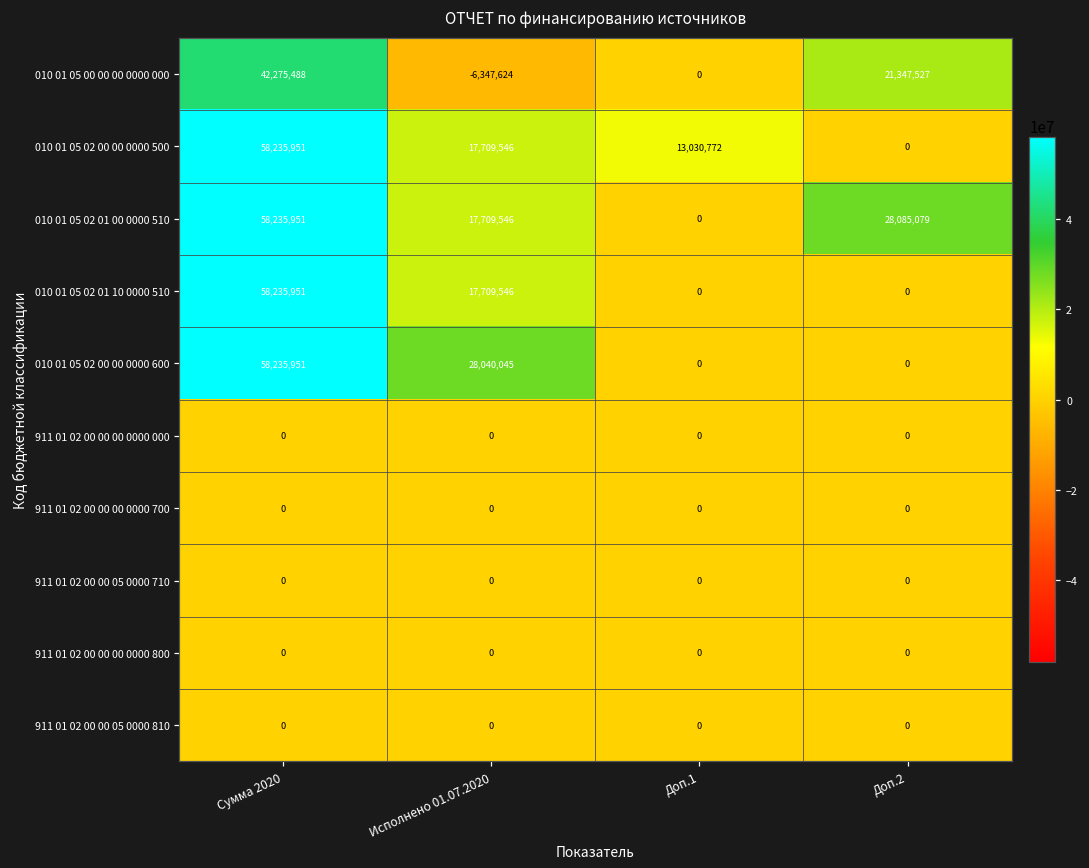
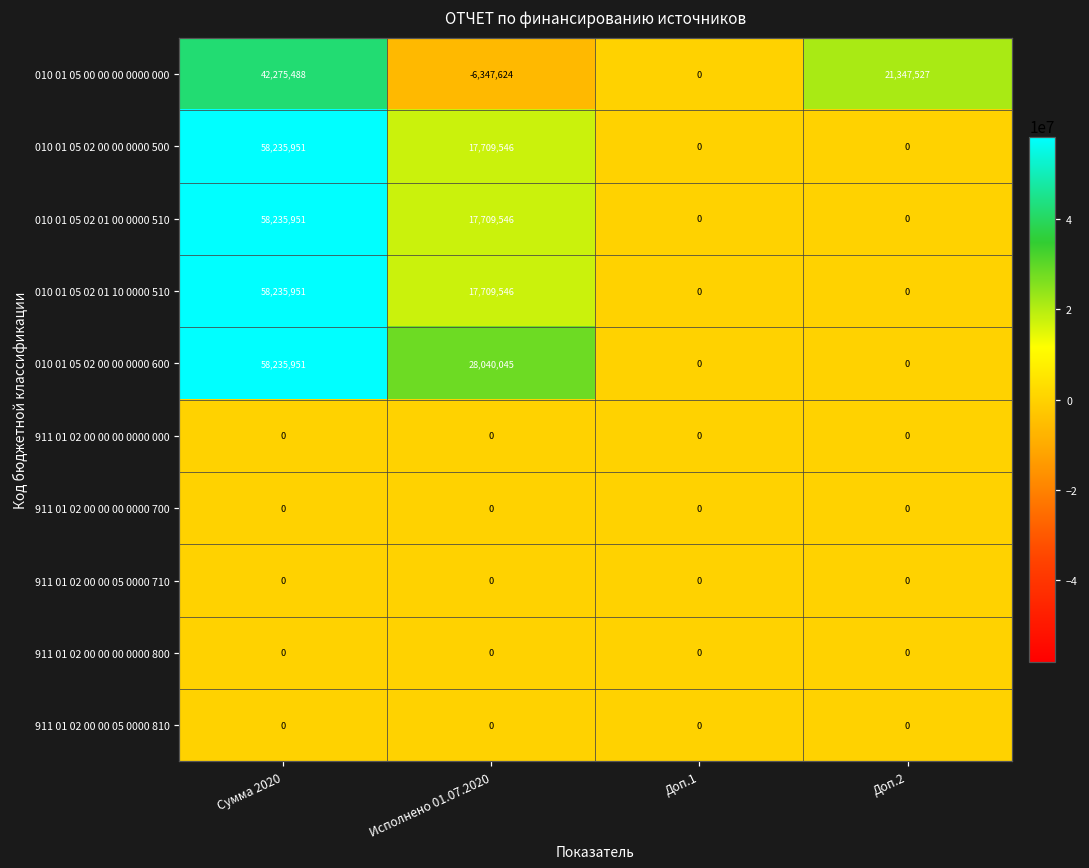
  {
    "010 01 05 00 00 00 0000 000": {
      "Сумма 2020": "42,275,488",
      "Исполнено 01.07.2020": "-6,347,624",
      "Доп.1": "0",
      "Доп.2": "21,347,527"
    },
    "010 01 05 02 00 00 0000 500": {
      "Сумма 2020": "58,235,951",
      "Исполнено 01.07.2020": "17,709,546",
-     "Доп.1": "13,030,772",
+     "Доп.1": "0",
      "Доп.2": "0"
    },
    "010 01 05 02 01 00 0000 510": {
      "Сумма 2020": "58,235,951",
      "Исполнено 01.07.2020": "17,709,546",
      "Доп.1": "0",
-     "Доп.2": "28,085,079"
+     "Доп.2": "0"
    },
    "010 01 05 02 01 10 0000 510": {
      "Сумма 2020": "58,235,951",
      "Исполнено 01.07.2020": "17,709,546",
      "Доп.1": "0",
      "Доп.2": "0"
    },
    "010 01 05 02 00 00 0000 600": {
      "Сумма 2020": "58,235,951",
      "Исполнено 01.07.2020": "28,040,045",
      "Доп.1": "0",
      "Доп.2": "0"
    },
    "911 01 02 00 00 00 0000 000": {
      "Сумма 2020": "0",
      "Исполнено 01.07.2020": "0",
      "Доп.1": "0",
      "Доп.2": "0"
    },
    "911 01 02 00 00 00 0000 700": {
      "Сумма 2020": "0",
      "Исполнено 01.07.2020": "0",
      "Доп.1": "0",
      "Доп.2": "0"
    },
    "911 01 02 00 00 05 0000 710": {
      "Сумма 2020": "0",
      "Исполнено 01.07.2020": "0",
      "Доп.1": "0",
      "Доп.2": "0"
    },
    "911 01 02 00 00 00 0000 800": {
      "Сумма 2020": "0",
      "Исполнено 01.07.2020": "0",
      "Доп.1": "0",
      "Доп.2": "0"
    },
    "911 01 02 00 00 05 0000 810": {
      "Сумма 2020": "0",
      "Исполнено 01.07.2020": "0",
      "Доп.1": "0",
      "Доп.2": "0"
    }
  }
